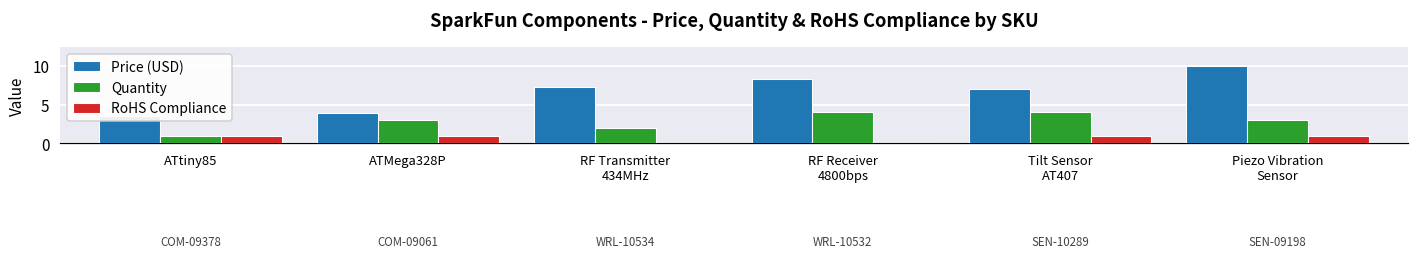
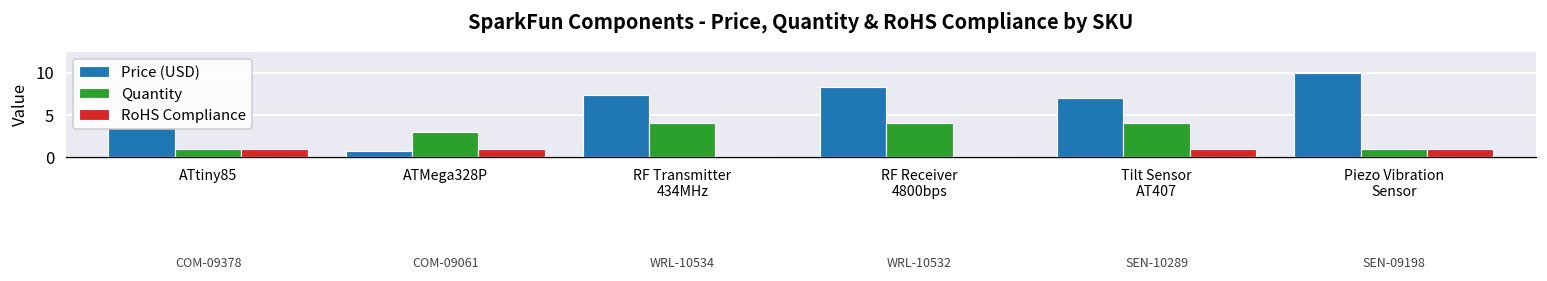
  {
    "Price (USD)": {
-     "ATMega328P": 4,
+     "ATMega328P": 1,
      "RF Transmitter 434MHz": 7,
      "RF Receiver 4800bps": 8,
      "Tilt Sensor AT407": 7,
      "Piezo Vibration Sensor": 10
    },
    "Quantity": {
      "ATtiny85": 1,
      "ATMega328P": 3,
-     "RF Transmitter 434MHz": 2,
+     "RF Transmitter 434MHz": 4,
      "RF Receiver 4800bps": 4,
      "Tilt Sensor AT407": 4,
-     "Piezo Vibration Sensor": 3
+     "Piezo Vibration Sensor": 1
    },
    "RoHS Compliance": {
      "ATtiny85": 1,
      "ATMega328P": 1,
      "RF Transmitter 434MHz": 0,
      "RF Receiver 4800bps": 0,
      "Tilt Sensor AT407": 1,
      "Piezo Vibration Sensor": 1
    }
  }
